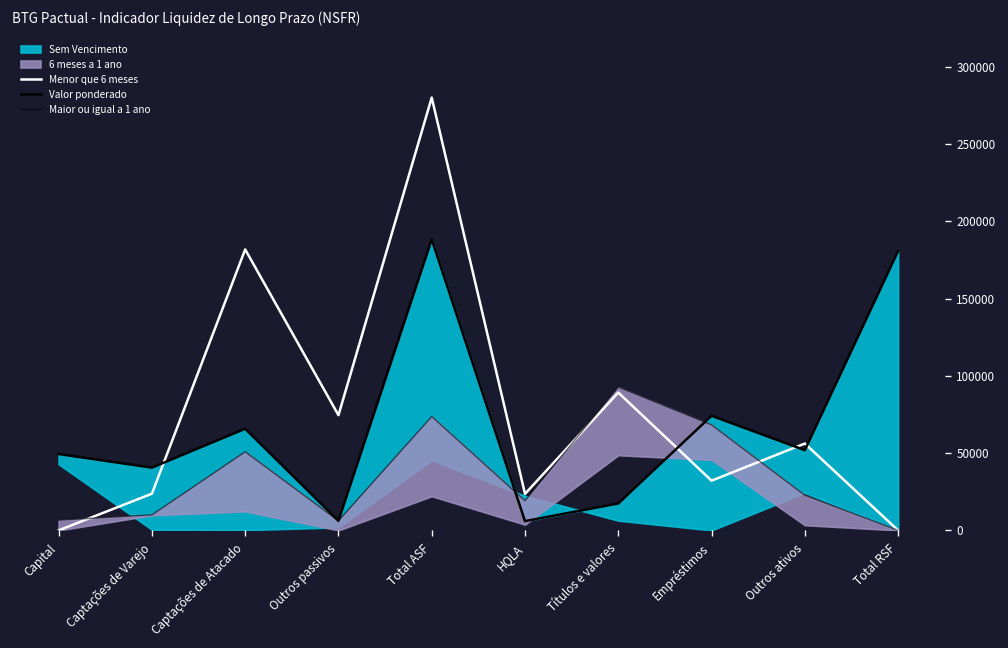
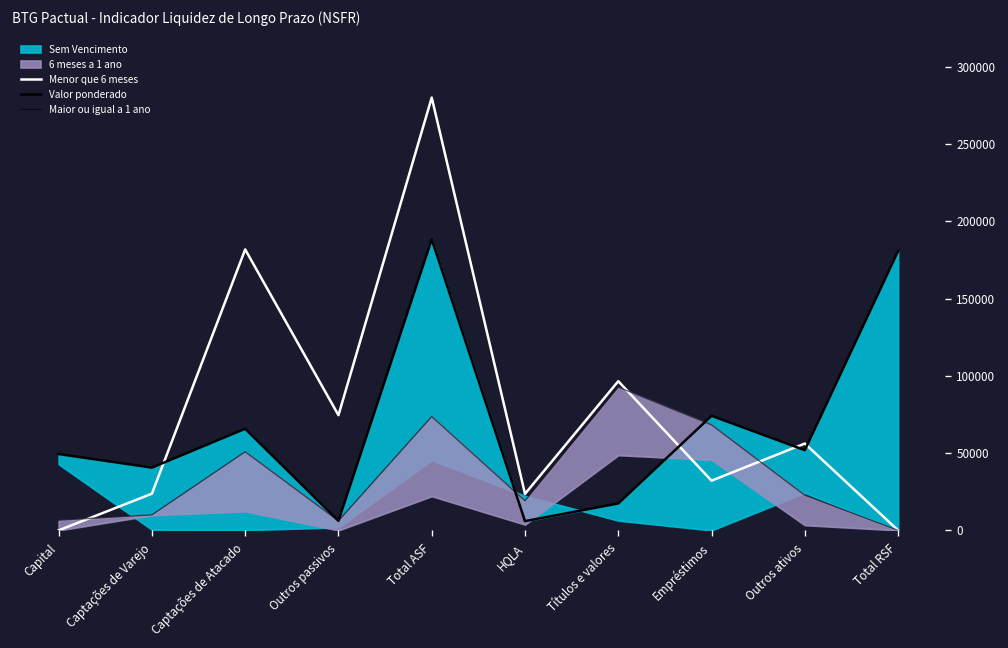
  {
    "Menor que 6 meses": {
      "Capital": 0,
      "Captações de Varejo": 24000,
      "Captações de Atacado": 182000,
      "Outros passivos": 75000,
      "Total ASF": 280000,
-     "Títulos e valores": 89000,
+     "Títulos e valores": 97000,
      "Empréstimos": 32000,
      "Outros ativos": 56000
    },
    "Valor ponderado": {
      "HQLA": 6000
    },
    "6 meses a 1 ano": {
      "Capital": 7000,
      "Captações de Varejo": 10000,
      "Captações de Atacado": 51000,
      "Total ASF": 74000,
      "HQLA": 19000,
      "Títulos e valores": 93000,
      "Empréstimos": 68000,
      "Outros ativos": 23000
    }
  }
